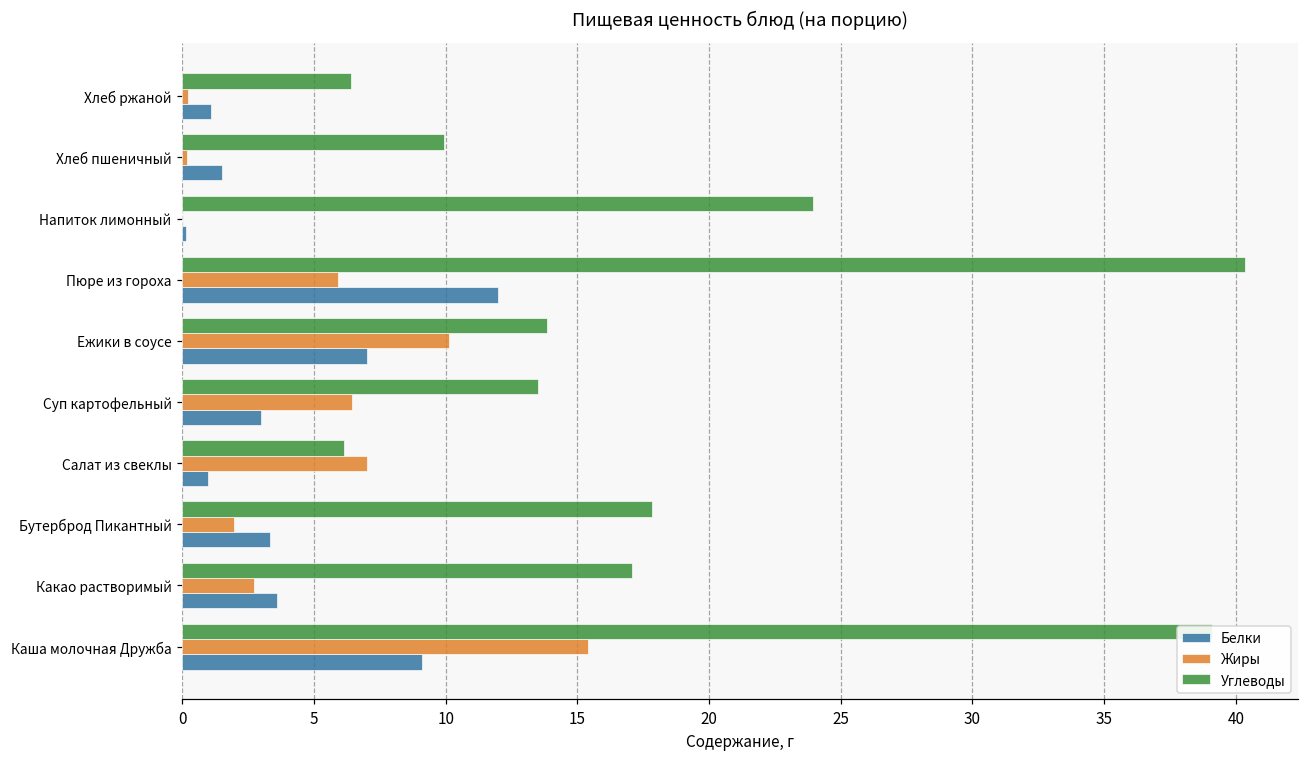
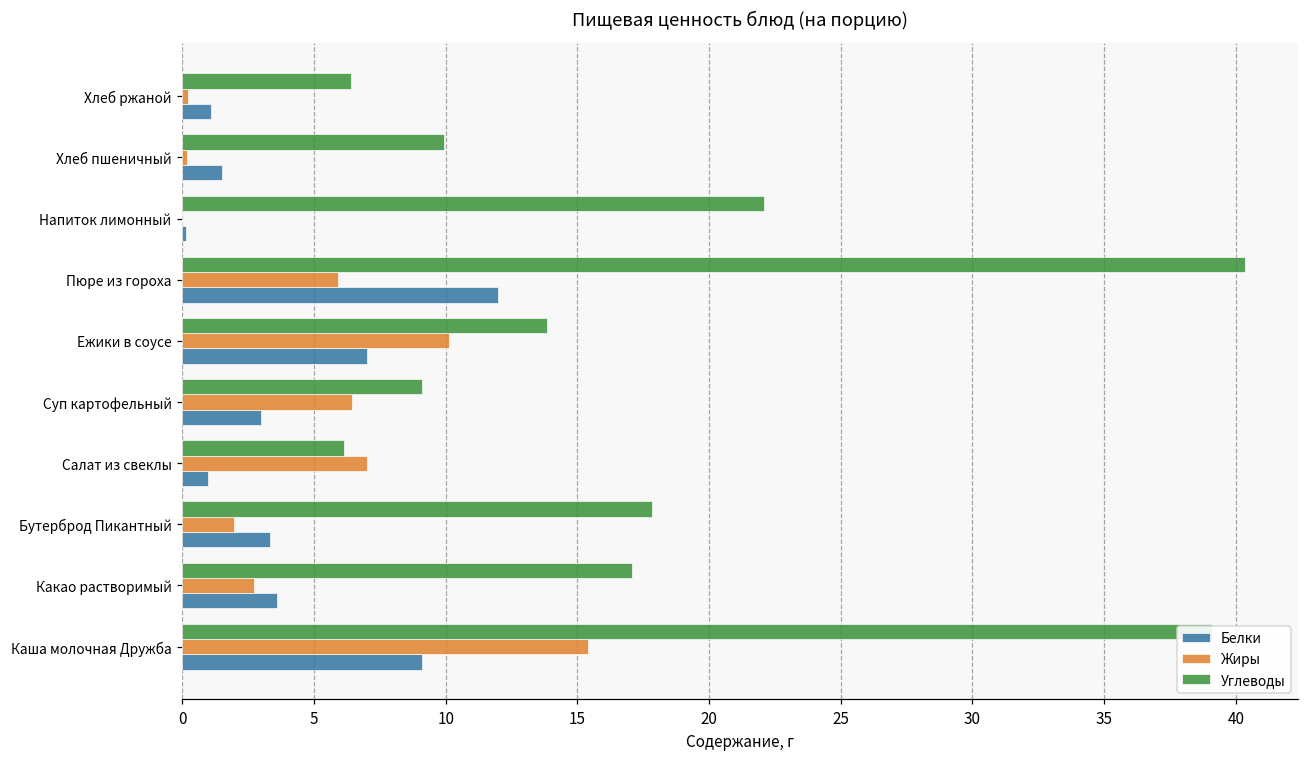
  {
    "Белки": {
      "Хлеб ржаной": 1.1,
      "Хлеб пшеничный": 1.5,
      "Напиток лимонный": 0.1,
      "Пюре из гороха": 12.0,
      "Ежики в соусе": 7.0,
      "Суп картофельный": 3.0,
      "Салат из свеклы": 1.0,
      "Бутерброд Пикантный": 3.3,
      "Какао растворимый": 3.6,
      "Каша молочная Дружба": 9.1
    },
    "Жиры": {
      "Хлеб ржаной": 0.2,
      "Хлеб пшеничный": 0.2,
      "Напиток лимонный": 0.0,
      "Пюре из гороха": 5.9,
      "Ежики в соусе": 10.1,
      "Суп картофельный": 6.4,
      "Салат из свеклы": 7.0,
      "Бутерброд Пикантный": 2.0,
      "Какао растворимый": 2.7,
      "Каша молочная Дружба": 15.4
    },
    "Углеводы": {
      "Хлеб ржаной": 6.4,
      "Хлеб пшеничный": 9.9,
-     "Напиток лимонный": 24.0,
+     "Напиток лимонный": 22.1,
      "Пюре из гороха": 40.3,
      "Ежики в соусе": 13.8,
-     "Суп картофельный": 13.5,
+     "Суп картофельный": 9.1,
      "Салат из свеклы": 6.2,
      "Бутерброд Пикантный": 17.8,
      "Какао растворимый": 17.1
    }
  }
